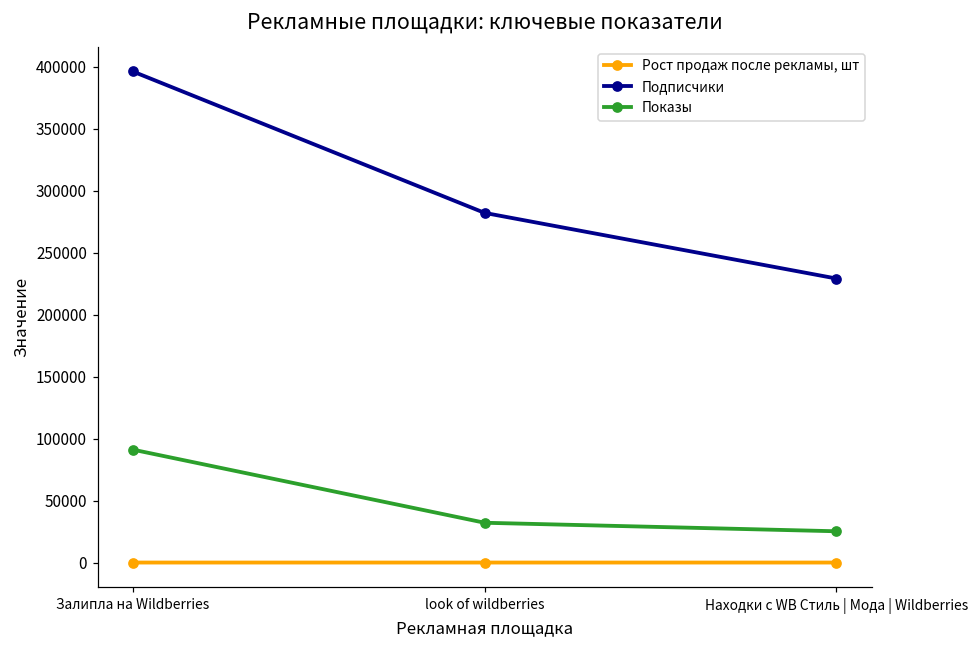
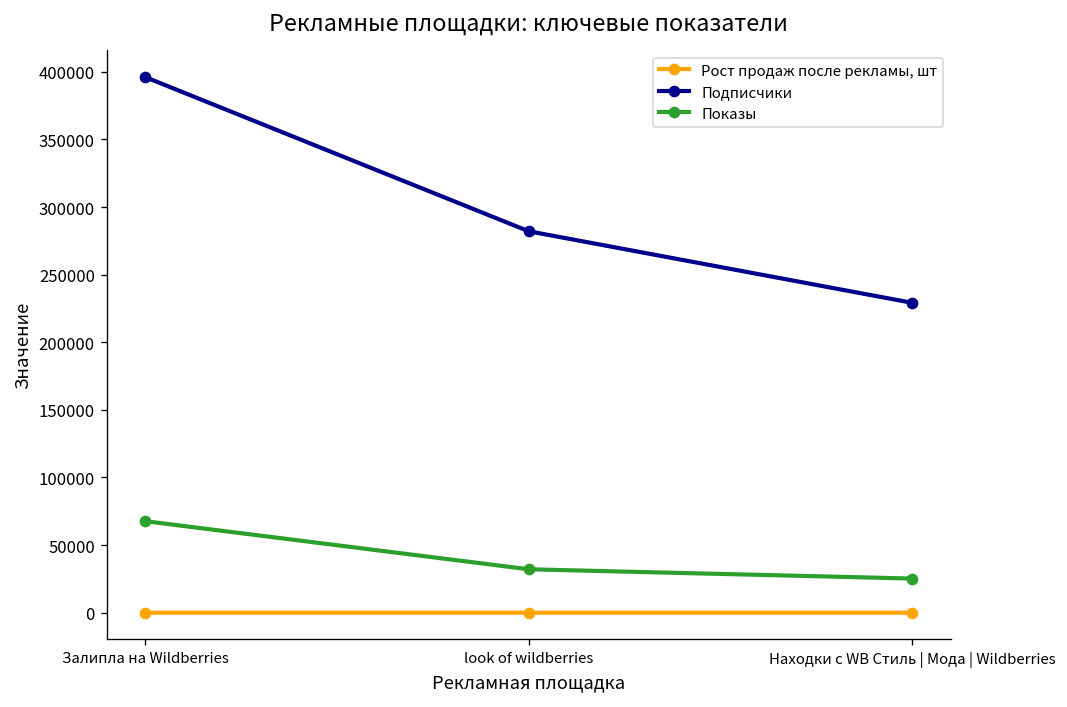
  {
    "Рост продаж после рекламы, шт": {
      "Залипла на Wildberries": 0,
      "look of wildberries": 0,
      "Находки с WB Стиль | Мода | Wildberries": 0
    },
    "Подписчики": {
      "Залипла на Wildberries": 396000,
      "look of wildberries": 282000,
      "Находки с WB Стиль | Мода | Wildberries": 229000
    },
    "Показы": {
-     "Залипла на Wildberries": 91000,
+     "Залипла на Wildberries": 68000,
      "look of wildberries": 32000,
      "Находки с WB Стиль | Мода | Wildberries": 25000
    }
  }
